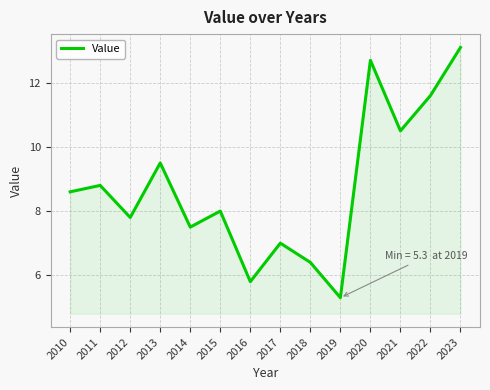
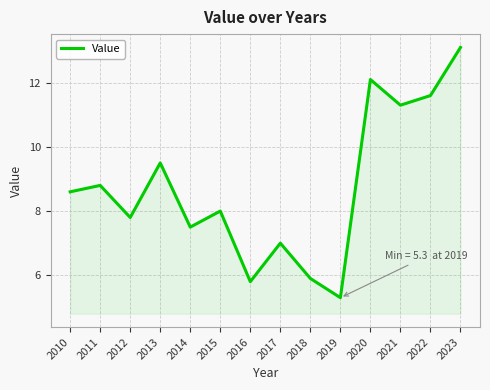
  {
    "2010": 8.6,
    "2011": 8.8,
    "2012": 7.8,
    "2013": 9.5,
    "2014": 7.5,
    "2015": 8.0,
    "2016": 5.8,
    "2017": 7.0,
-   "2018": 6.4,
-   "2020": 12.7,
-   "2021": 10.5,
+   "2018": 5.9,
+   "2020": 12.1,
+   "2021": 11.3,
    "2022": 11.6,
    "2023": 13.1
  }
